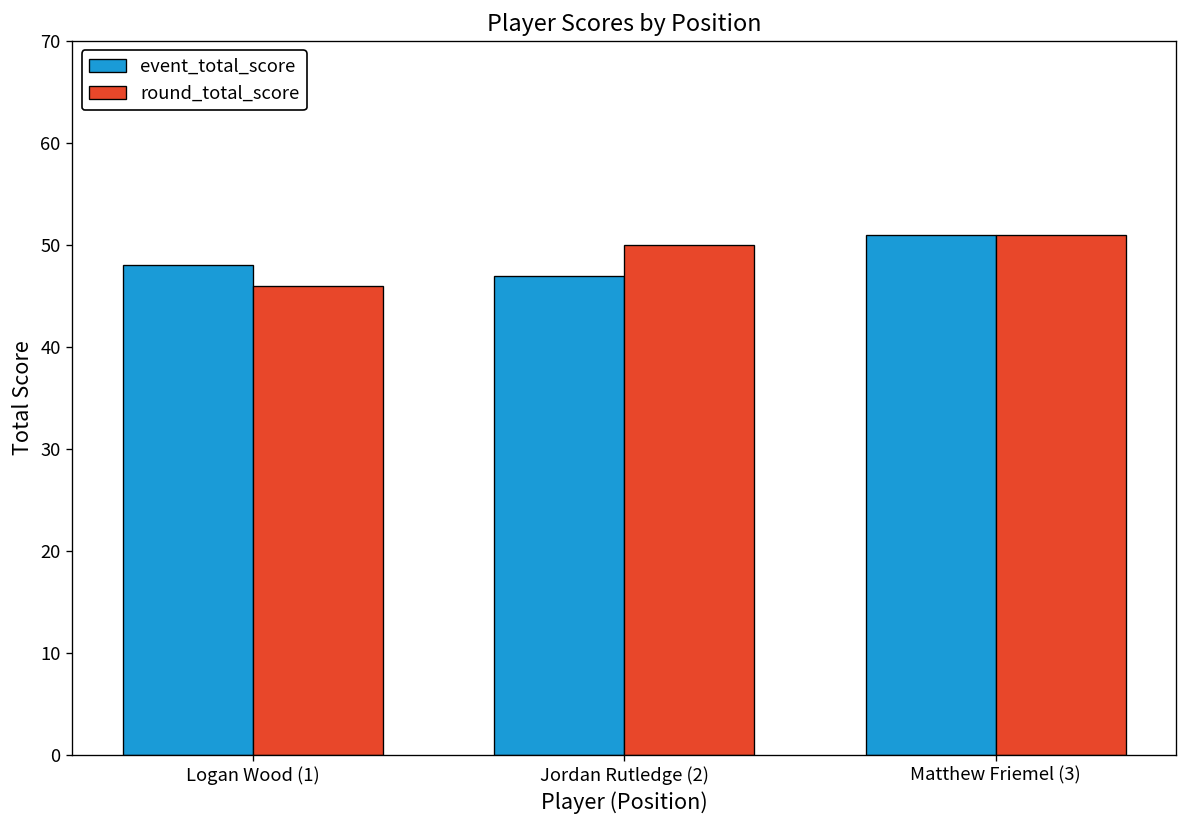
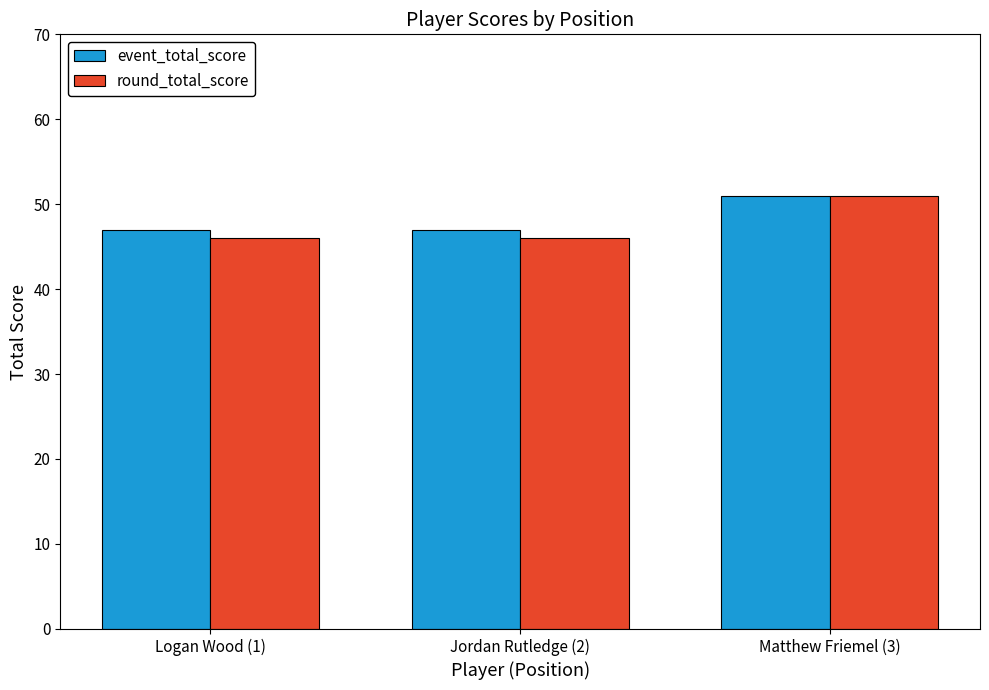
  {
    "event_total_score": {
-     "Logan Wood (1)": 48,
+     "Logan Wood (1)": 47,
      "Jordan Rutledge (2)": 47,
      "Matthew Friemel (3)": 51
    },
    "round_total_score": {
      "Logan Wood (1)": 46,
-     "Jordan Rutledge (2)": 50,
+     "Jordan Rutledge (2)": 46,
      "Matthew Friemel (3)": 51
    }
  }
